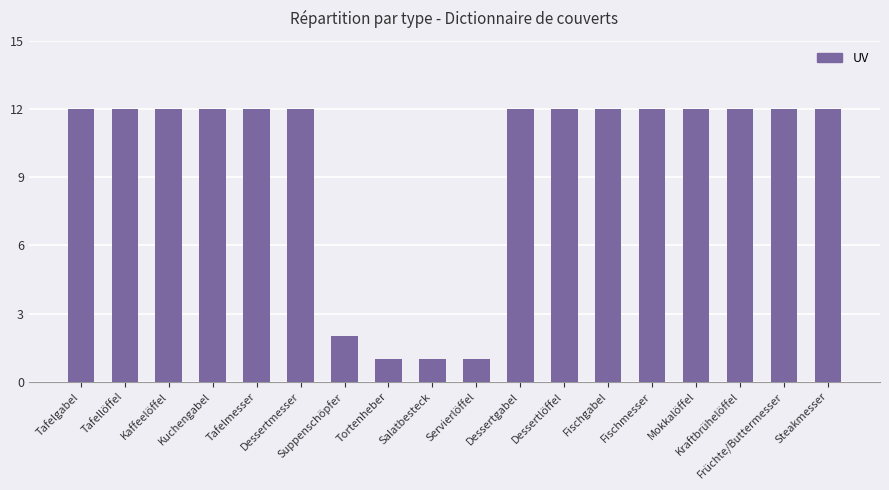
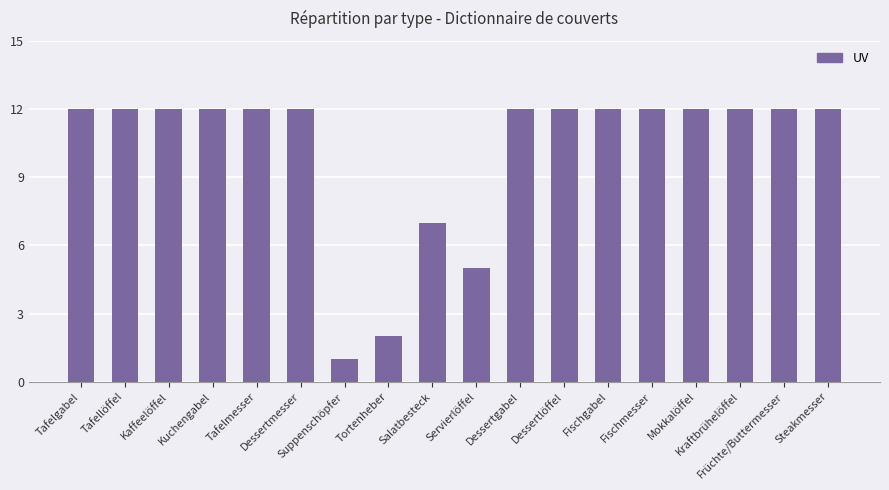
  {
    "Tafelgabel": 12,
    "Tafellöffel": 12,
    "Kaffeelöffel": 12,
    "Kuchengabel": 12,
    "Tafelmesser": 12,
    "Dessertmesser": 12,
-   "Suppenschöpfer": 2,
-   "Tortenheber": 1,
-   "Salatbesteck": 1,
-   "Servierlöffel": 1,
+   "Suppenschöpfer": 1,
+   "Tortenheber": 2,
+   "Salatbesteck": 7,
+   "Servierlöffel": 5,
    "Dessertgabel": 12,
    "Dessertlöffel": 12,
    "Fischgabel": 12,
    "Fischmesser": 12,
    "Mokkalöffel": 12,
    "Kraftbrühelöffel": 12,
    "Früchte/Buttermesser": 12,
    "Steakmesser": 12
  }
